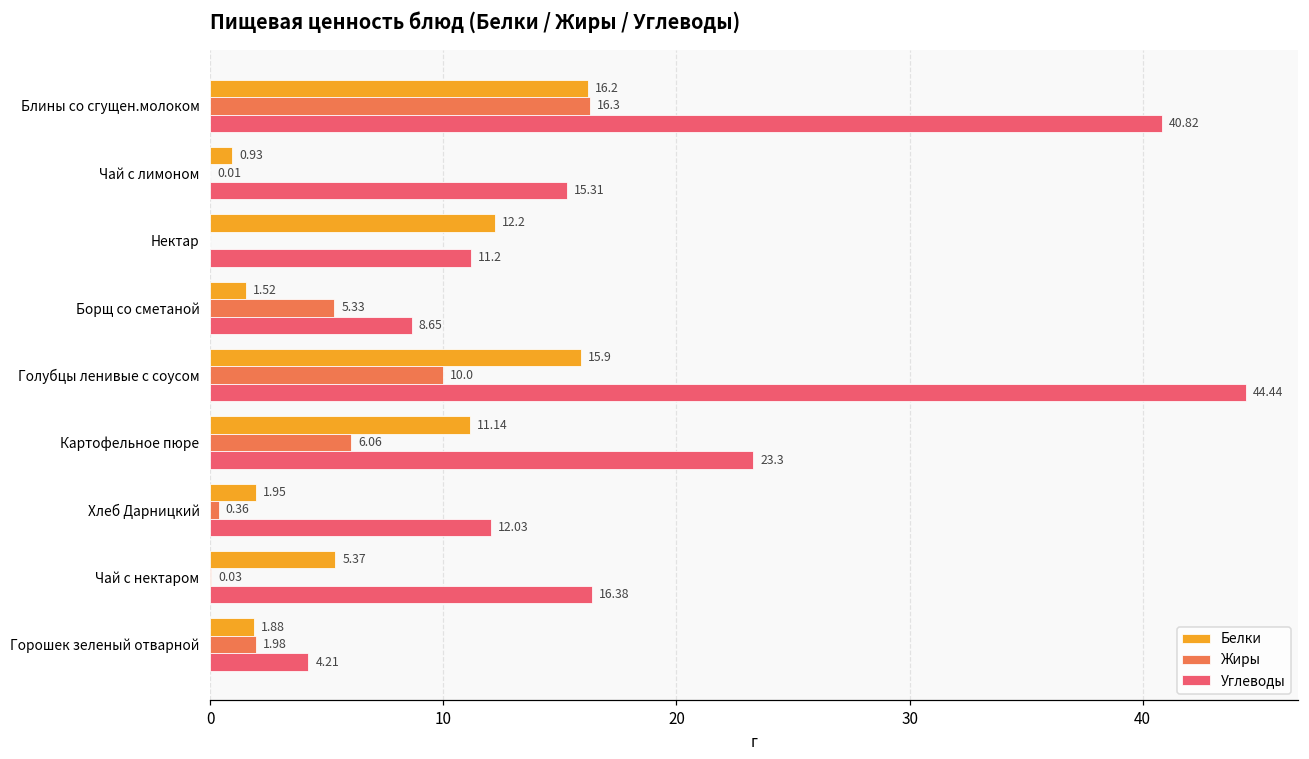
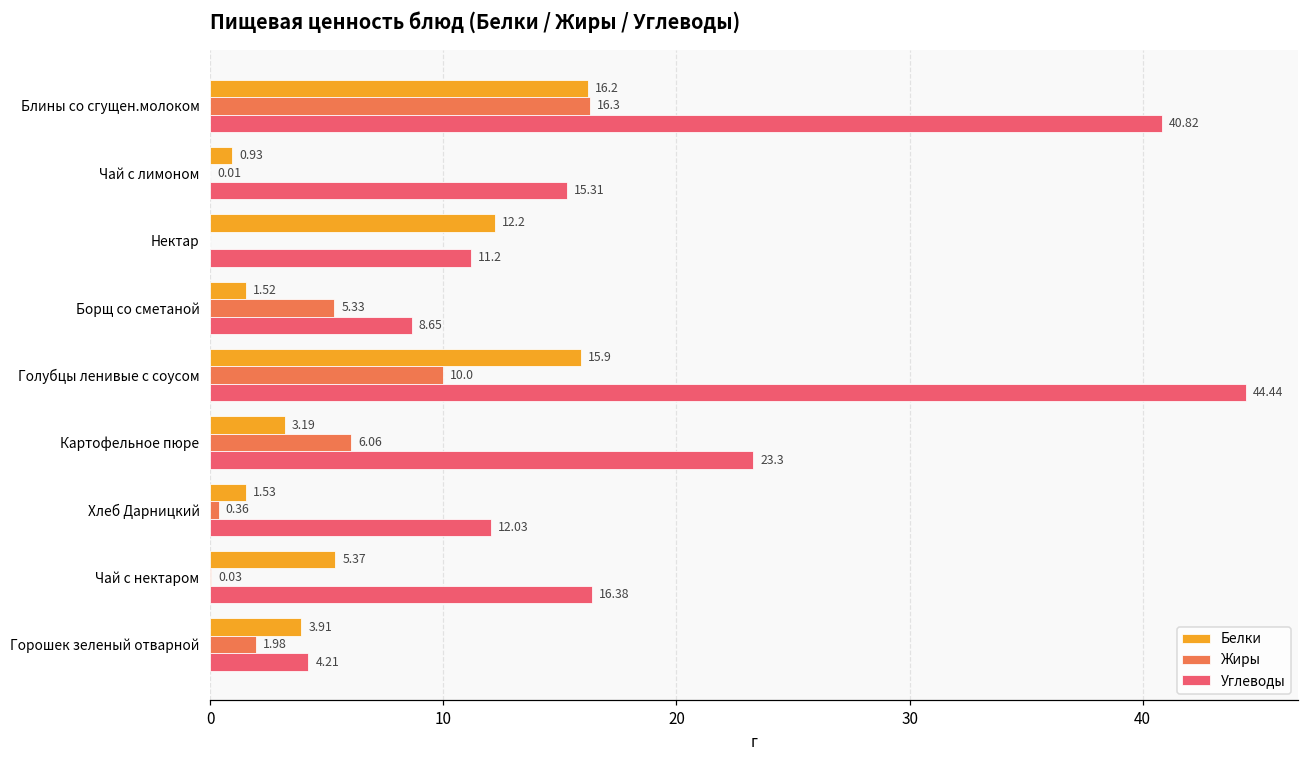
  {
    "Белки": {
      "Блины со сгущен.молоком": 16.2,
      "Чай с лимоном": 0.93,
      "Нектар": 12.2,
      "Борщ со сметаной": 1.52,
      "Голубцы ленивые с соусом": 15.9,
-     "Картофельное пюре": 11.14,
-     "Хлеб Дарницкий": 1.95,
+     "Картофельное пюре": 3.19,
+     "Хлеб Дарницкий": 1.53,
      "Чай с нектаром": 5.37,
-     "Горошек зеленый отварной": 1.88
+     "Горошек зеленый отварной": 3.91
    }
  }
